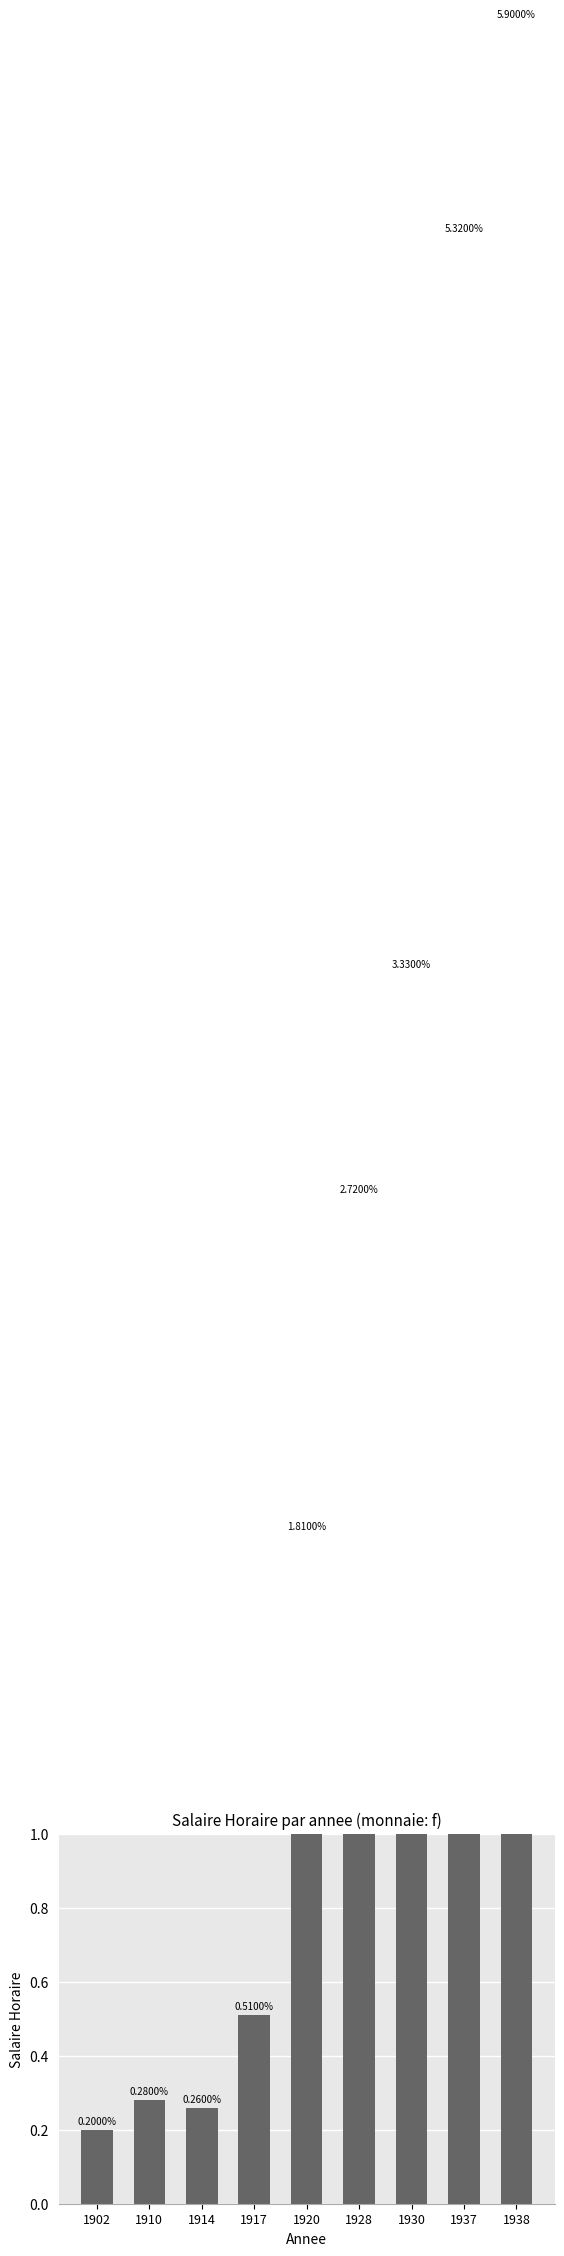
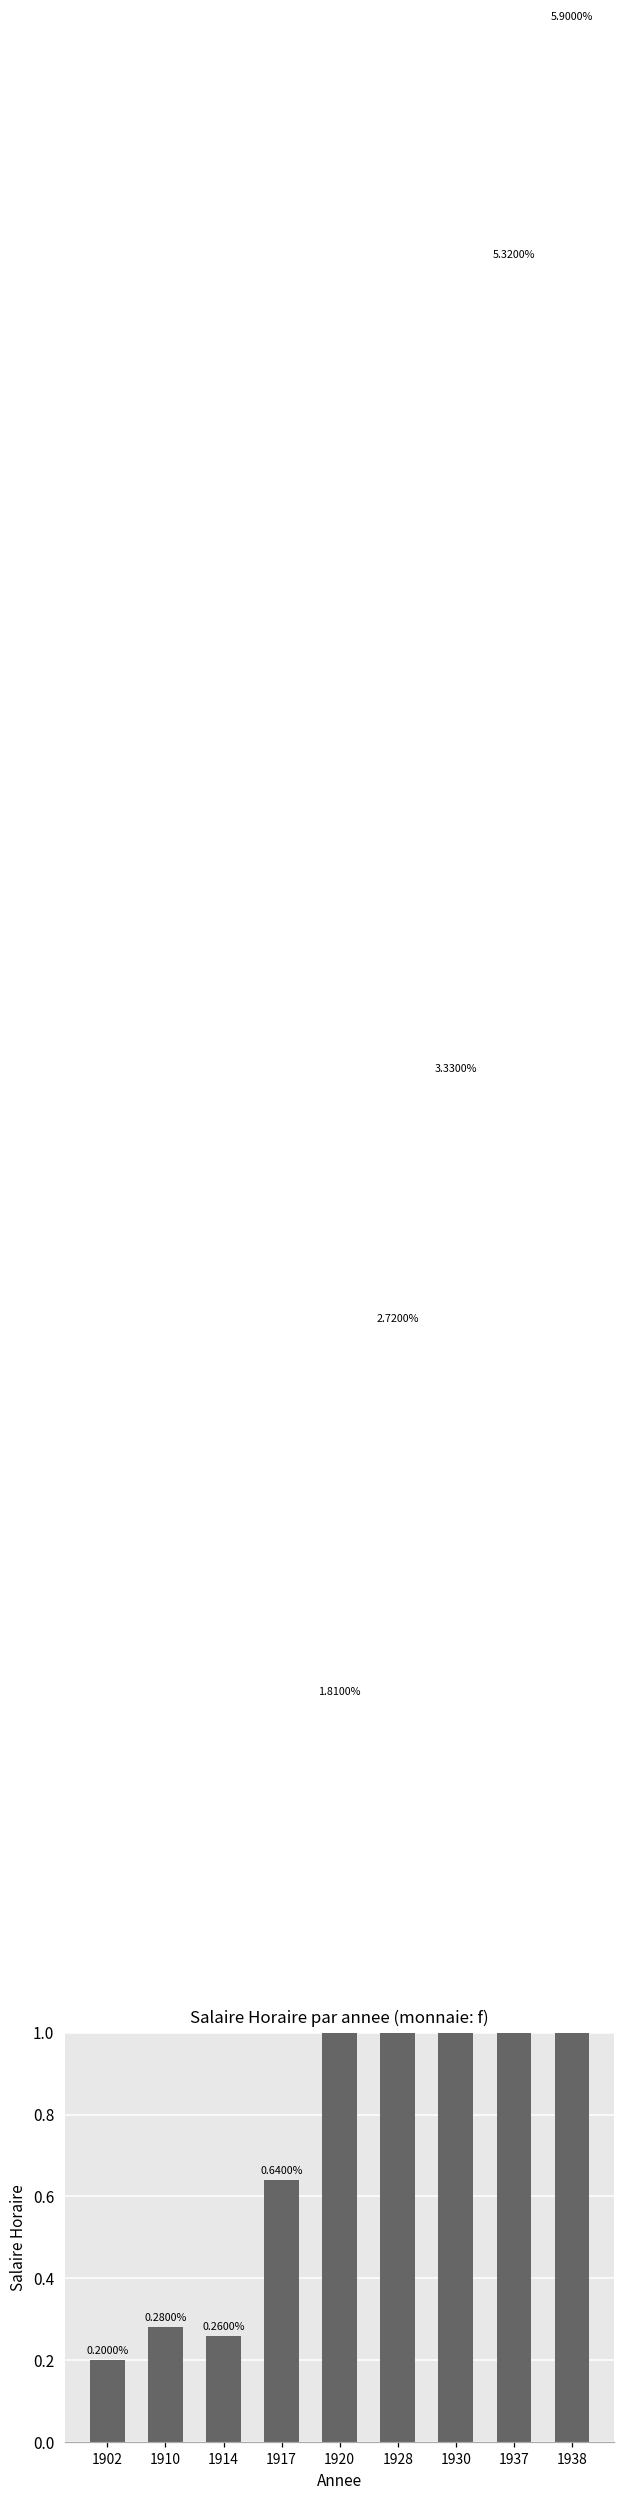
  {
    "1902": "0.2000%",
    "1910": "0.2800%",
    "1914": "0.2600%",
-   "1917": "0.5100%"
+   "1917": "0.6400%"
  }
